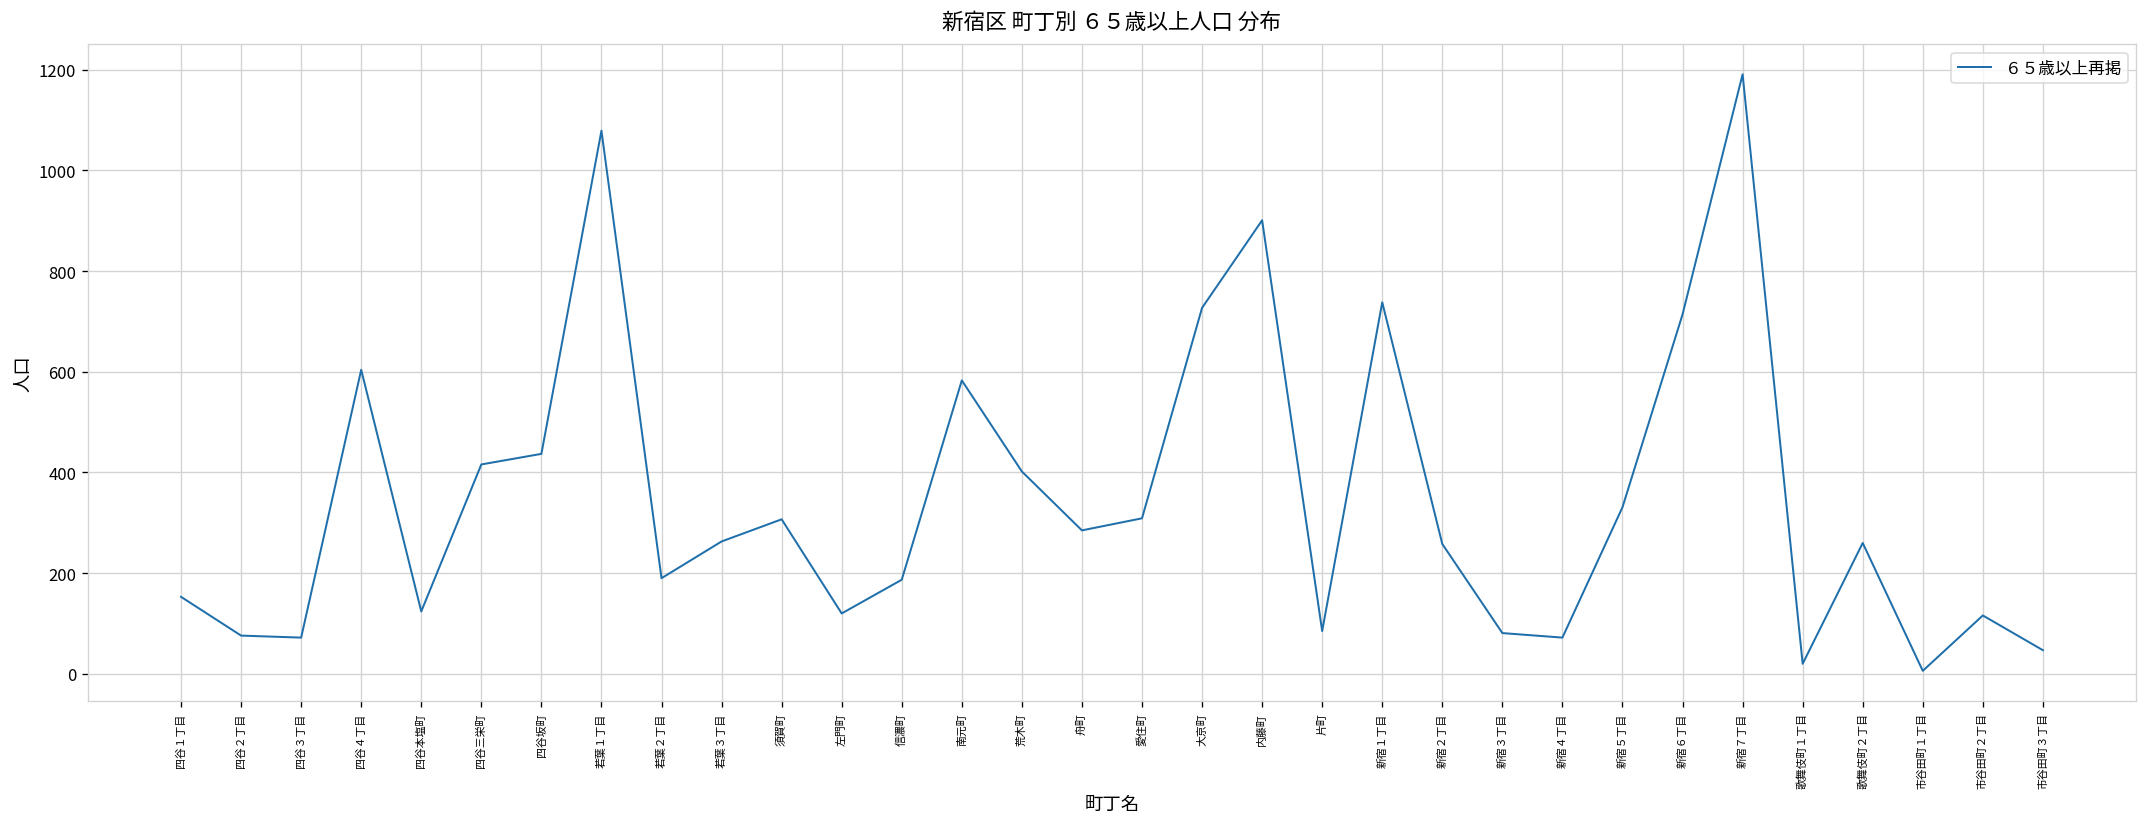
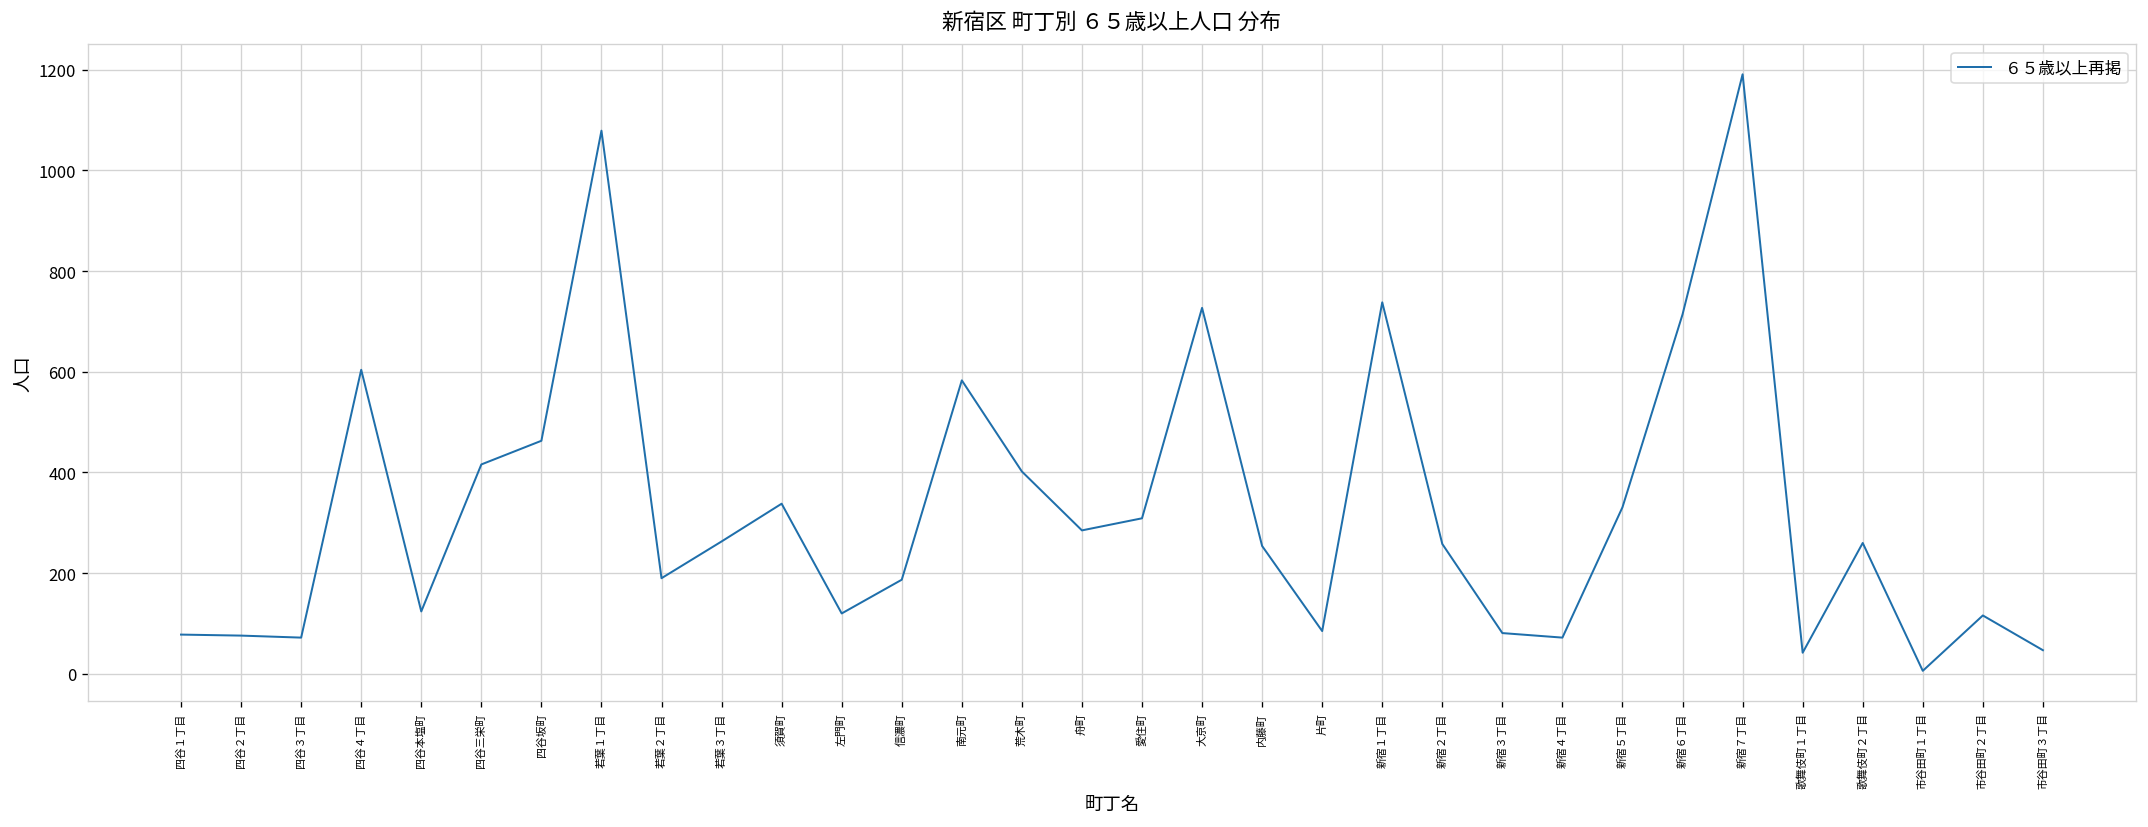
  {
-   "四谷１丁目": 150,
+   "四谷１丁目": 80,
    "四谷２丁目": 80,
    "四谷３丁目": 70,
    "四谷４丁目": 600,
    "四谷本塩町": 120,
    "四谷三栄町": 420,
-   "四谷坂町": 440,
+   "四谷坂町": 460,
    "若葉１丁目": 1080,
    "若葉２丁目": 190,
    "若葉３丁目": 260,
-   "須賀町": 310,
+   "須賀町": 340,
    "左門町": 120,
    "信濃町": 190,
    "南元町": 580,
    "荒木町": 400,
    "舟町": 290,
    "愛住町": 310,
    "大京町": 730,
-   "内藤町": 900,
+   "内藤町": 250,
    "片町": 90,
    "新宿１丁目": 740,
    "新宿２丁目": 260,
    "新宿３丁目": 80,
    "新宿４丁目": 70,
    "新宿５丁目": 330,
    "新宿６丁目": 710,
    "新宿７丁目": 1190,
-   "歌舞伎町１丁目": 20,
+   "歌舞伎町１丁目": 40,
    "歌舞伎町２丁目": 260,
    "市谷田町１丁目": 10,
    "市谷田町２丁目": 120,
    "市谷田町３丁目": 50
  }
